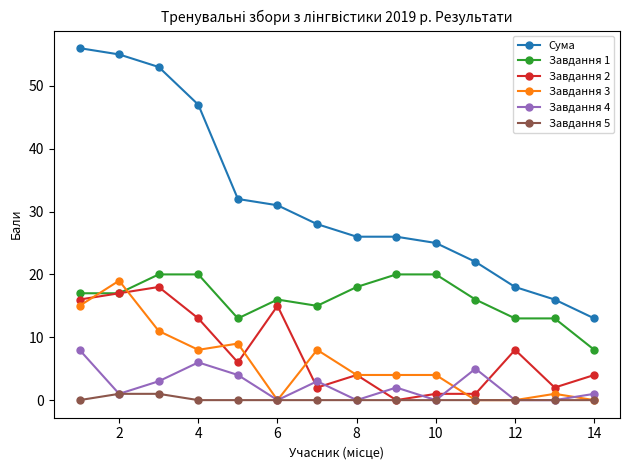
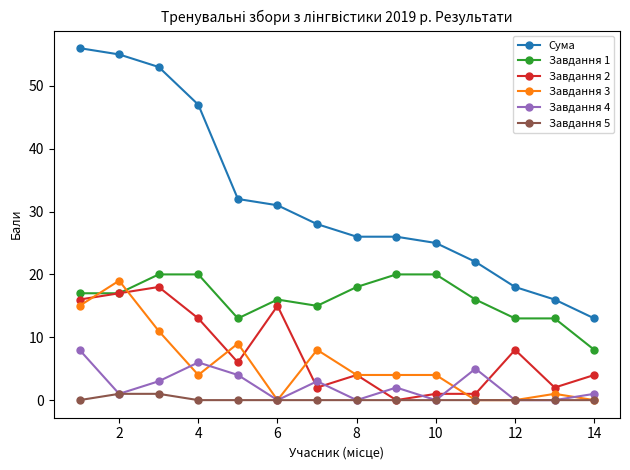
  {
    "Сума": {
      "2": 55,
      "4": 47,
      "6": 31,
      "8": 26,
      "10": 25,
      "12": 18,
      "14": 13
    },
    "Завдання 1": {
      "4": 20,
      "6": 16,
      "8": 18,
      "10": 20,
      "12": 13,
      "14": 8
    },
    "Завдання 2": {
      "4": 13,
      "6": 15,
      "10": 1,
      "12": 8,
      "14": 4
    },
    "Завдання 3": {
      "2": 19,
-     "4": 8,
+     "4": 4,
      "10": 4
    },
    "Завдання 4": {
      "4": 6,
      "14": 1
    },
    "Завдання 5": {
      "4": 0
    }
  }
